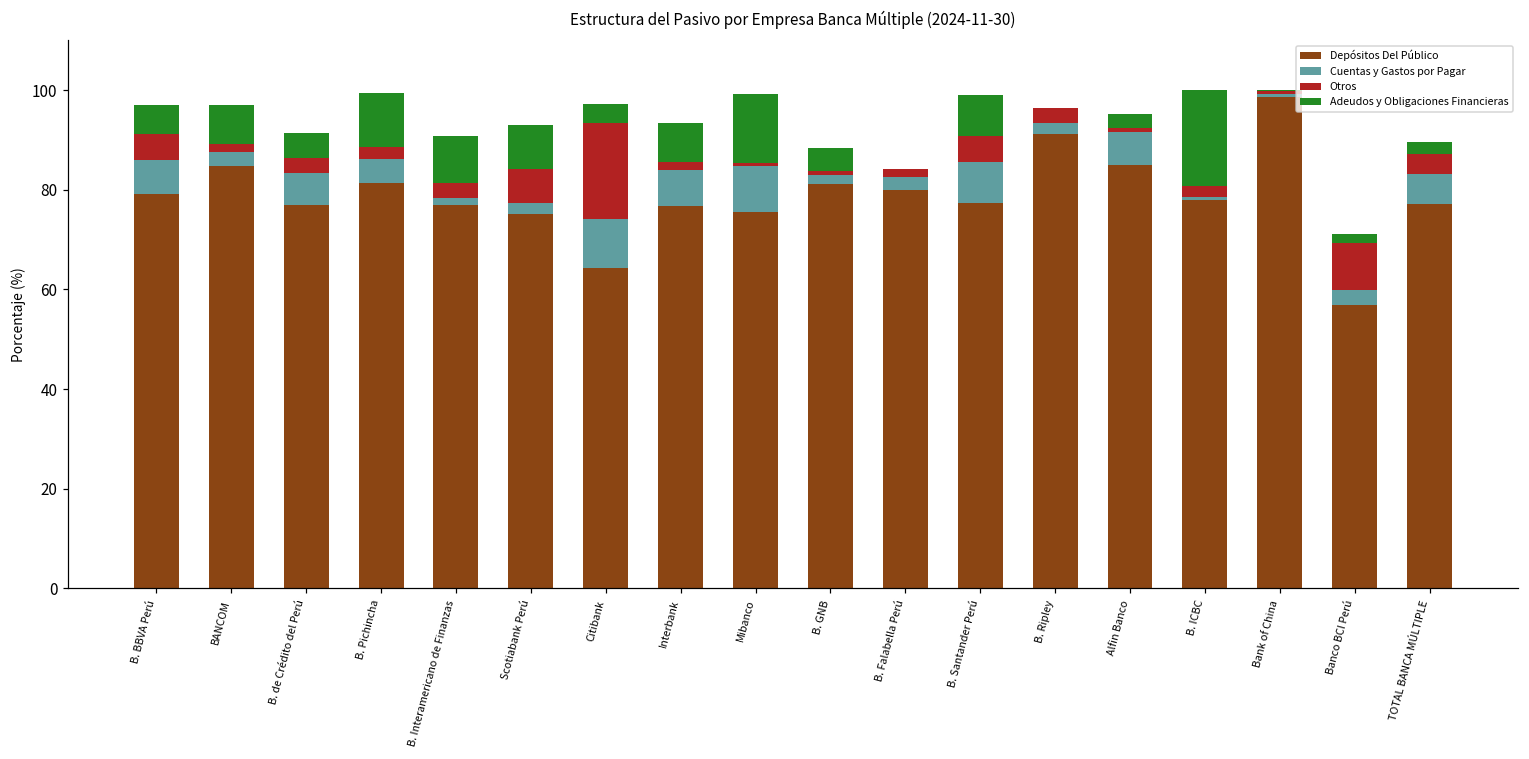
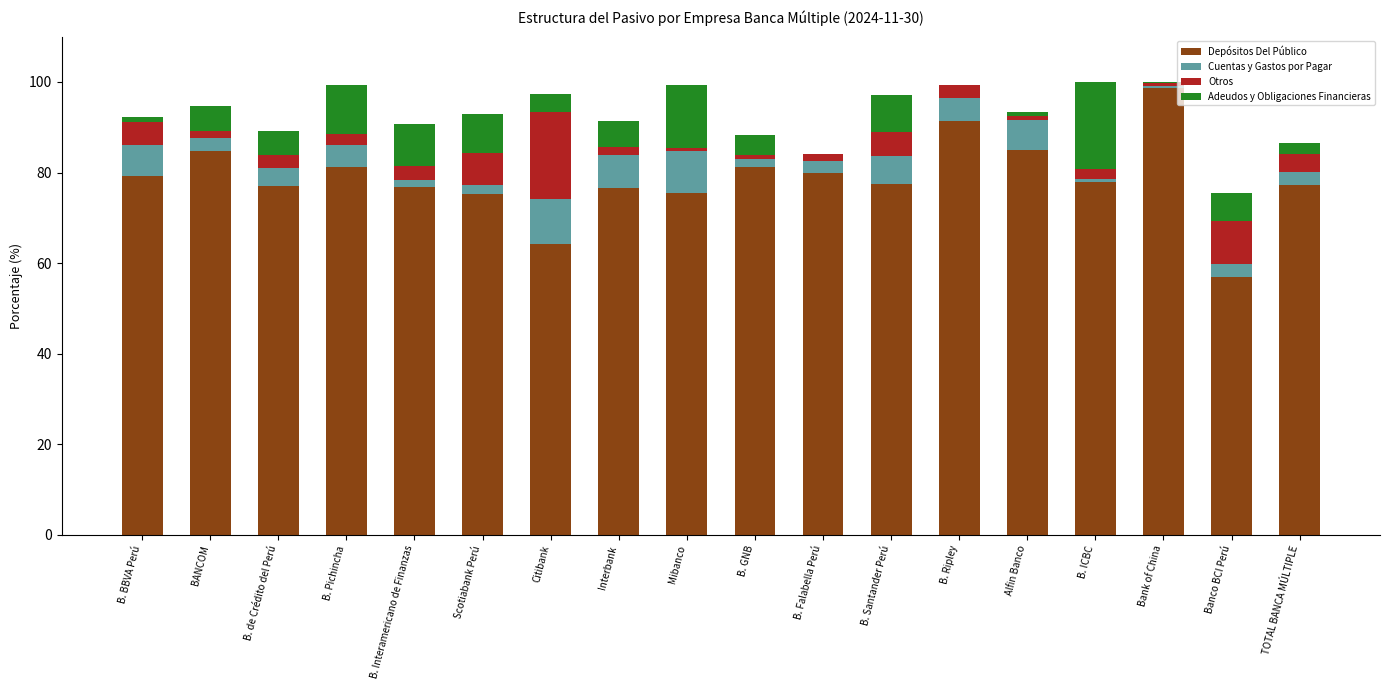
  {
    "Cuentas y Gastos por Pagar": {
      "B. BBVA Perú": 7,
      "BANCOM": 3,
-     "B. de Crédito del Perú": 6,
+     "B. de Crédito del Perú": 4,
      "B. Pichincha": 5,
      "B. Interamericano de Finanzas": 1,
      "Scotiabank Perú": 2,
      "Citibank": 10,
      "Interbank": 7,
      "Mibanco": 9,
      "B. GNB": 2,
      "B. Falabella Perú": 3,
-     "B. Santander Perú": 8,
-     "B. Ripley": 2,
+     "B. Santander Perú": 6,
+     "B. Ripley": 5,
      "Alfin Banco": 7,
      "B. ICBC": 1,
      "Banco BCI Perú": 3,
-     "TOTAL BANCA MÚLTIPLE": 6
+     "TOTAL BANCA MÚLTIPLE": 3
    },
    "Adeudos y Obligaciones Financieras": {
-     "B. BBVA Perú": 6,
-     "BANCOM": 8,
+     "B. BBVA Perú": 1,
+     "BANCOM": 5,
      "B. de Crédito del Perú": 5,
      "B. Pichincha": 11,
      "B. Interamericano de Finanzas": 9,
      "Scotiabank Perú": 9,
      "Citibank": 4,
-     "Interbank": 8,
+     "Interbank": 6,
      "Mibanco": 14,
      "B. GNB": 4,
      "B. Santander Perú": 8,
      "B. Ripley": 0,
-     "Alfin Banco": 3,
+     "Alfin Banco": 1,
      "B. ICBC": 19,
-     "Banco BCI Perú": 2,
+     "Banco BCI Perú": 6,
      "TOTAL BANCA MÚLTIPLE": 2
    }
  }
